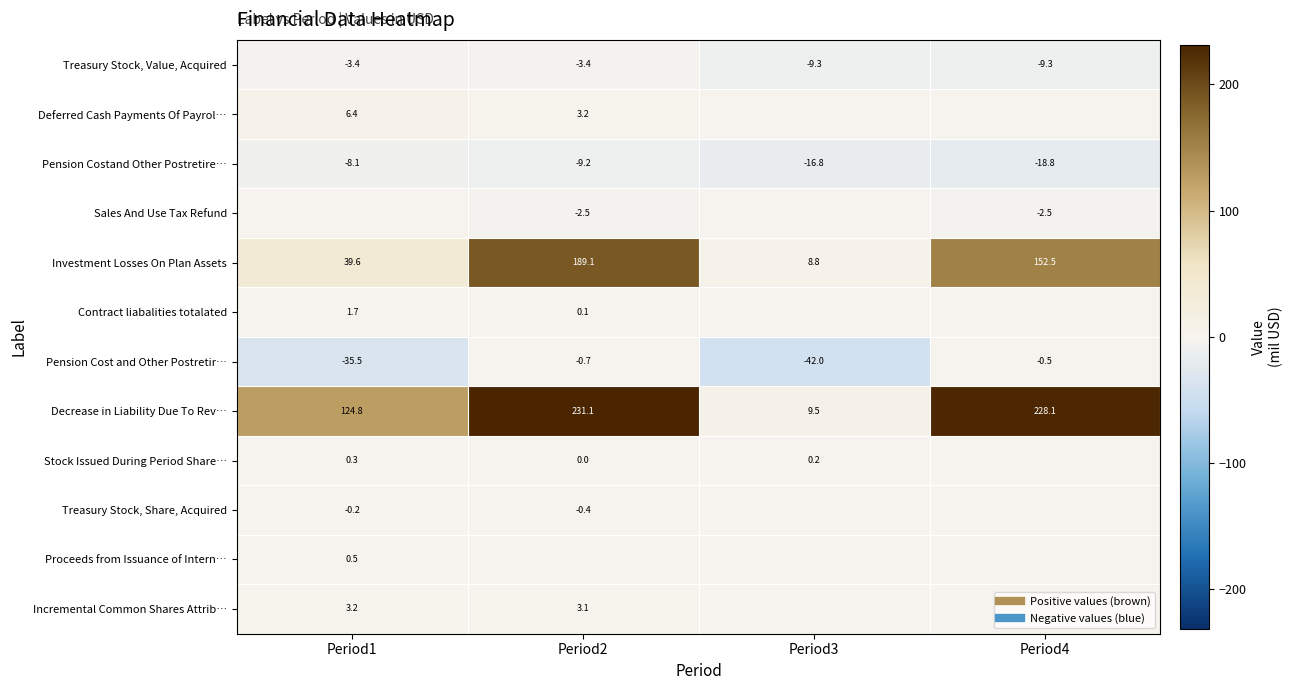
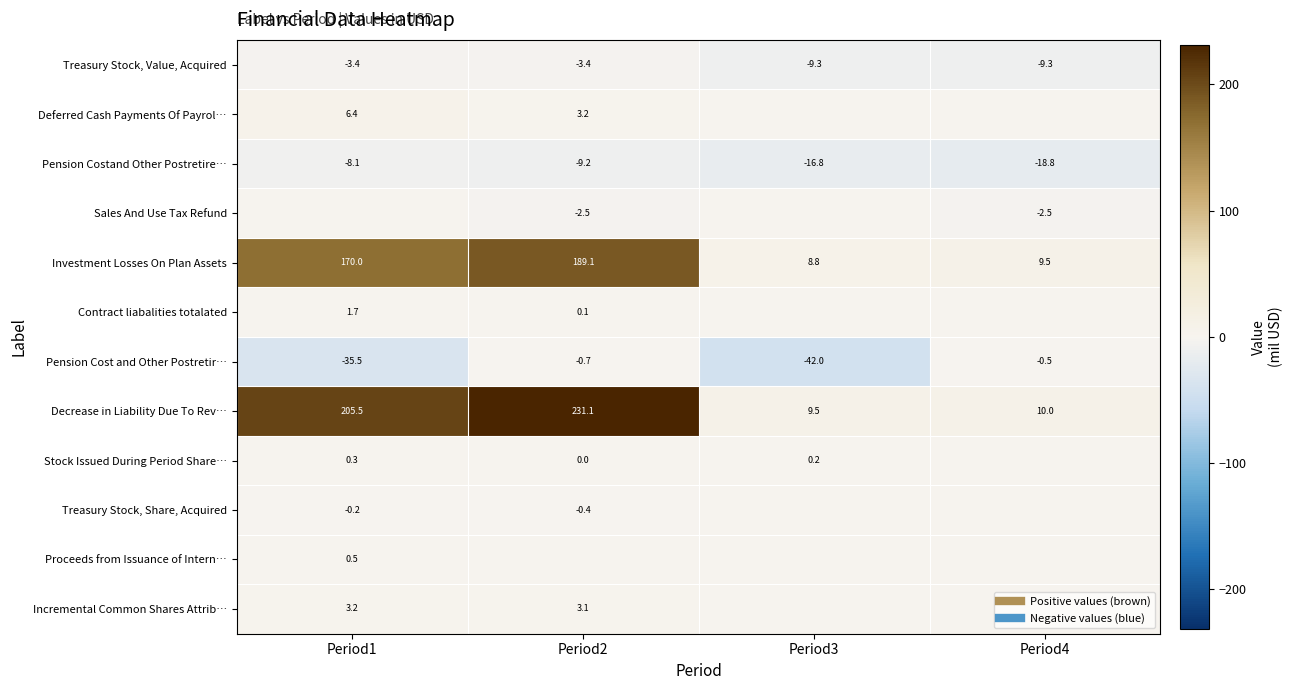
  {
    "Treasury Stock, Value, Acquired": {
      "Period1": -3.4,
      "Period2": -3.4,
      "Period3": -9.3,
      "Period4": -9.3
    },
    "Deferred Cash Payments Of Payrol…": {
      "Period1": 6.4,
      "Period2": 3.2
    },
    "Pension Costand Other Postretire…": {
      "Period1": -8.1,
      "Period2": -9.2,
      "Period3": -16.8,
      "Period4": -18.8
    },
    "Sales And Use Tax Refund": {
      "Period2": -2.5,
      "Period4": -2.5
    },
    "Investment Losses On Plan Assets": {
-     "Period1": 39.6,
+     "Period1": 170.0,
      "Period2": 189.1,
      "Period3": 8.8,
-     "Period4": 152.5
+     "Period4": 9.5
    },
    "Contract liabalities totalated": {
      "Period1": 1.7,
      "Period2": 0.1
    },
    "Pension Cost and Other Postretir…": {
      "Period1": -35.5,
      "Period2": -0.7,
      "Period3": -42.0,
      "Period4": -0.5
    },
    "Decrease in Liability Due To Rev…": {
-     "Period1": 124.8,
+     "Period1": 205.5,
      "Period2": 231.1,
      "Period3": 9.5,
-     "Period4": 228.1
+     "Period4": 10.0
    },
    "Stock Issued During Period Share…": {
      "Period1": 0.3,
      "Period2": 0.0,
      "Period3": 0.2
    },
    "Treasury Stock, Share, Acquired": {
      "Period1": -0.2,
      "Period2": -0.4
    },
    "Proceeds from Issuance of Intern…": {
      "Period1": 0.5
    },
    "Incremental Common Shares Attrib…": {
      "Period1": 3.2,
      "Period2": 3.1
    }
  }
